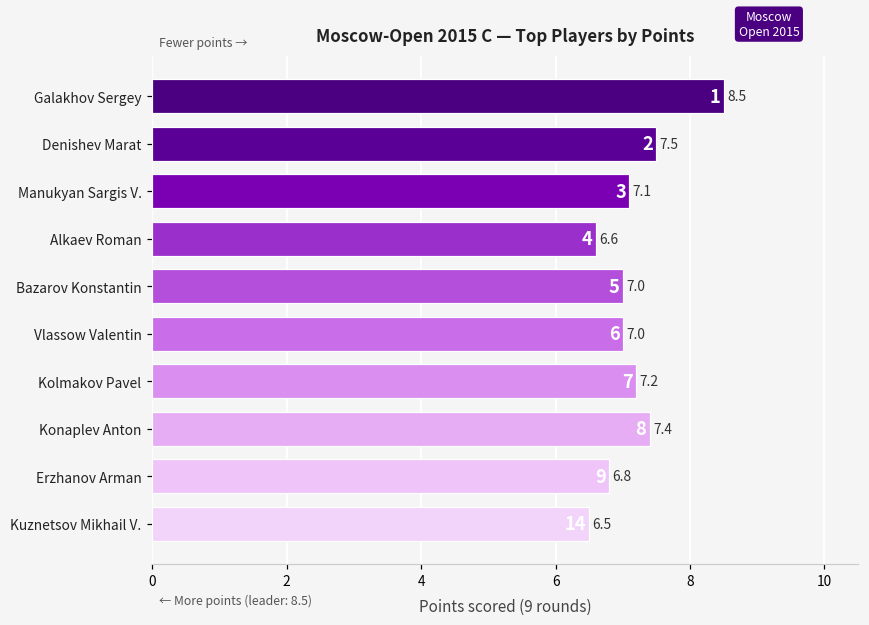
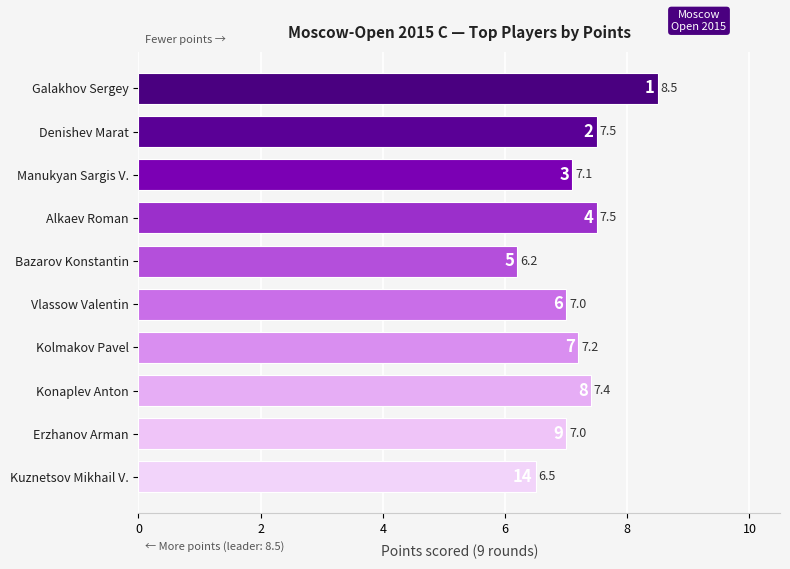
  {
    "Galakhov Sergey": 8.5,
    "Denishev Marat": 7.5,
    "Manukyan Sargis V.": 7.1,
-   "Alkaev Roman": 6.6,
-   "Bazarov Konstantin": 7.0,
+   "Alkaev Roman": 7.5,
+   "Bazarov Konstantin": 6.2,
    "Vlassow Valentin": 7.0,
    "Kolmakov Pavel": 7,
    "Konaplev Anton": 7.4,
-   "Erzhanov Arman": 6.8,
+   "Erzhanov Arman": 7.0,
    "Kuznetsov Mikhail V.": 6.5
  }
